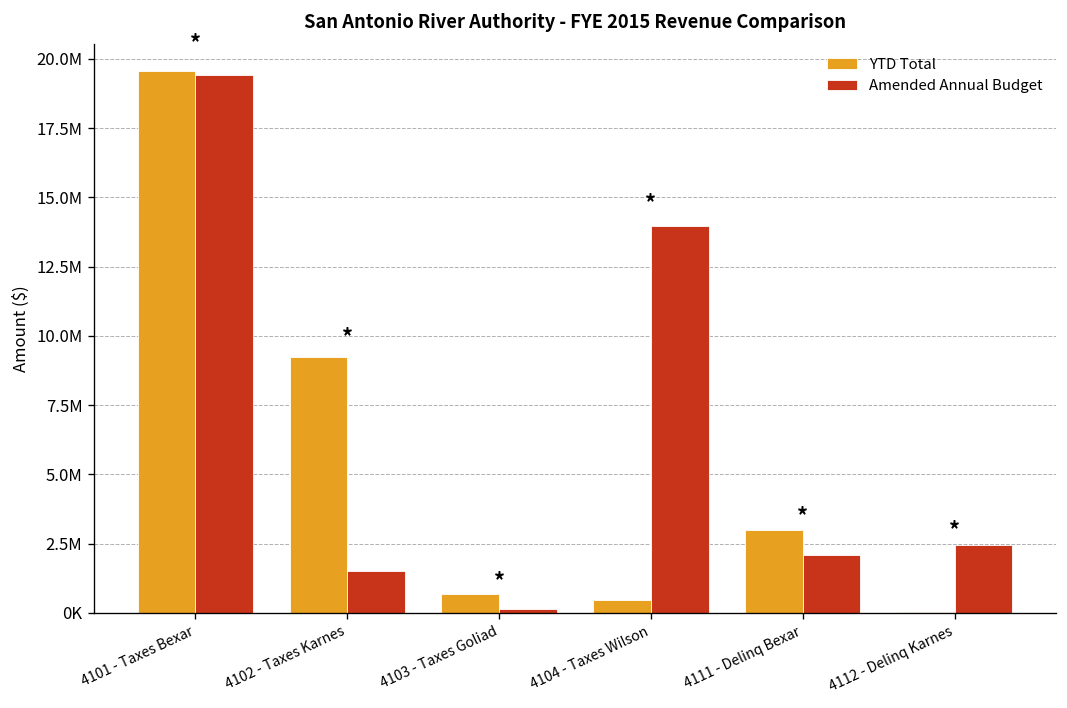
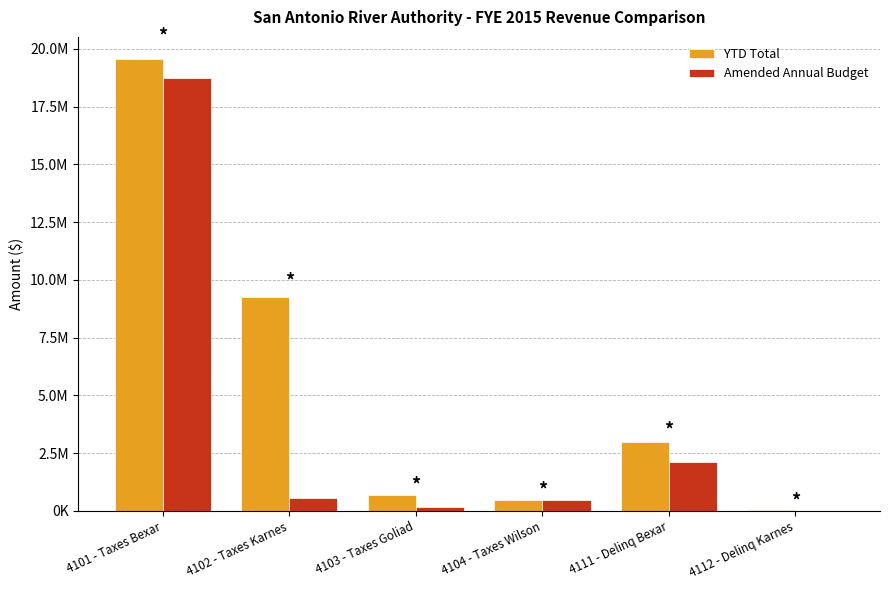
  {
    "YTD Total": {
      "4101 - Taxes Bexar": 19500000,
      "4102 - Taxes Karnes": 9200000,
      "4103 - Taxes Goliad": 700000,
      "4104 - Taxes Wilson": 500000,
      "4111 - Delinq Bexar": 3000000
    },
    "Amended Annual Budget": {
-     "4101 - Taxes Bexar": 19400000,
-     "4102 - Taxes Karnes": 1500000,
+     "4101 - Taxes Bexar": 18700000,
+     "4102 - Taxes Karnes": 600000,
      "4103 - Taxes Goliad": 200000,
-     "4104 - Taxes Wilson": 14000000,
+     "4104 - Taxes Wilson": 500000,
      "4111 - Delinq Bexar": 2100000,
-     "4112 - Delinq Karnes": 2500000
+     "4112 - Delinq Karnes": 0
    }
  }
